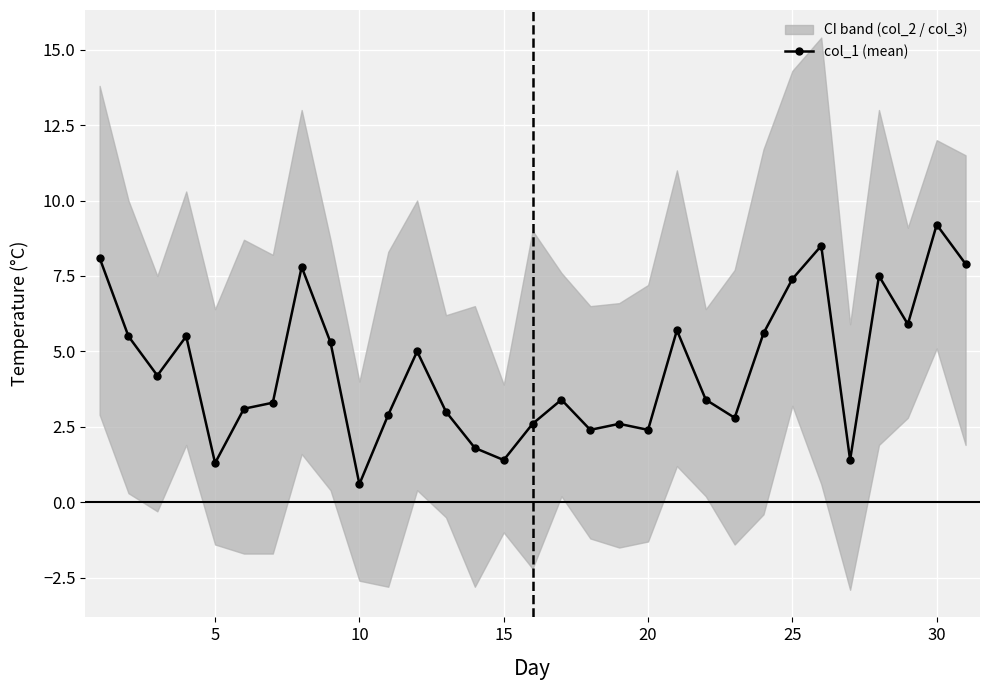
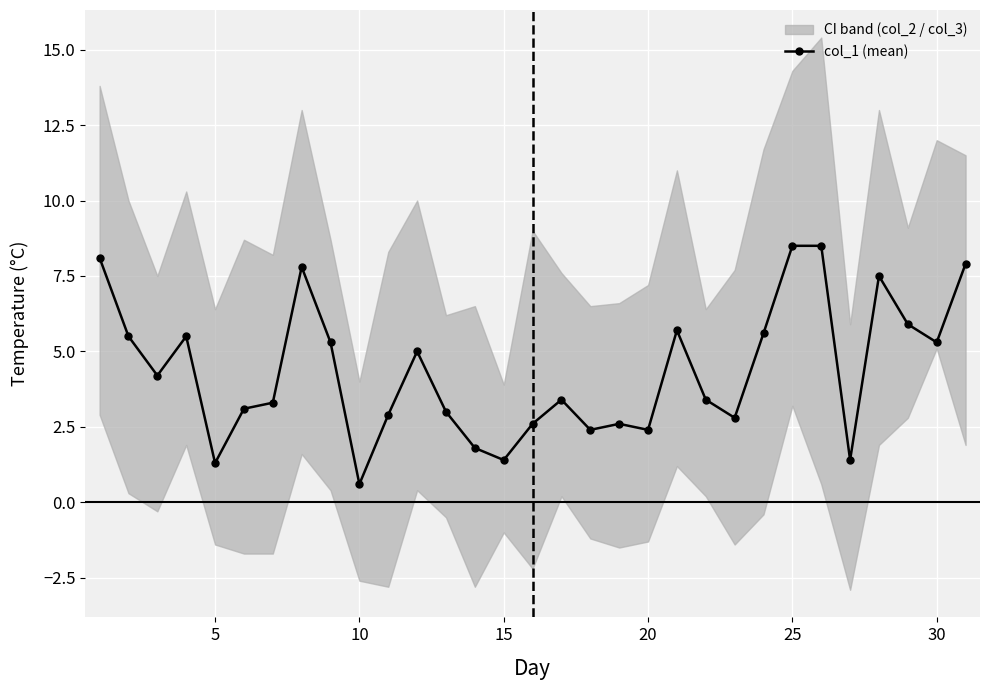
  {
    "col_1 (mean)": {
      "5": 1.3,
      "10": 0.6,
      "15": 1.4,
      "20": 2.4,
-     "25": 7.4,
-     "30": 9.2
+     "25": 8.5,
+     "30": 5.3
    }
  }
